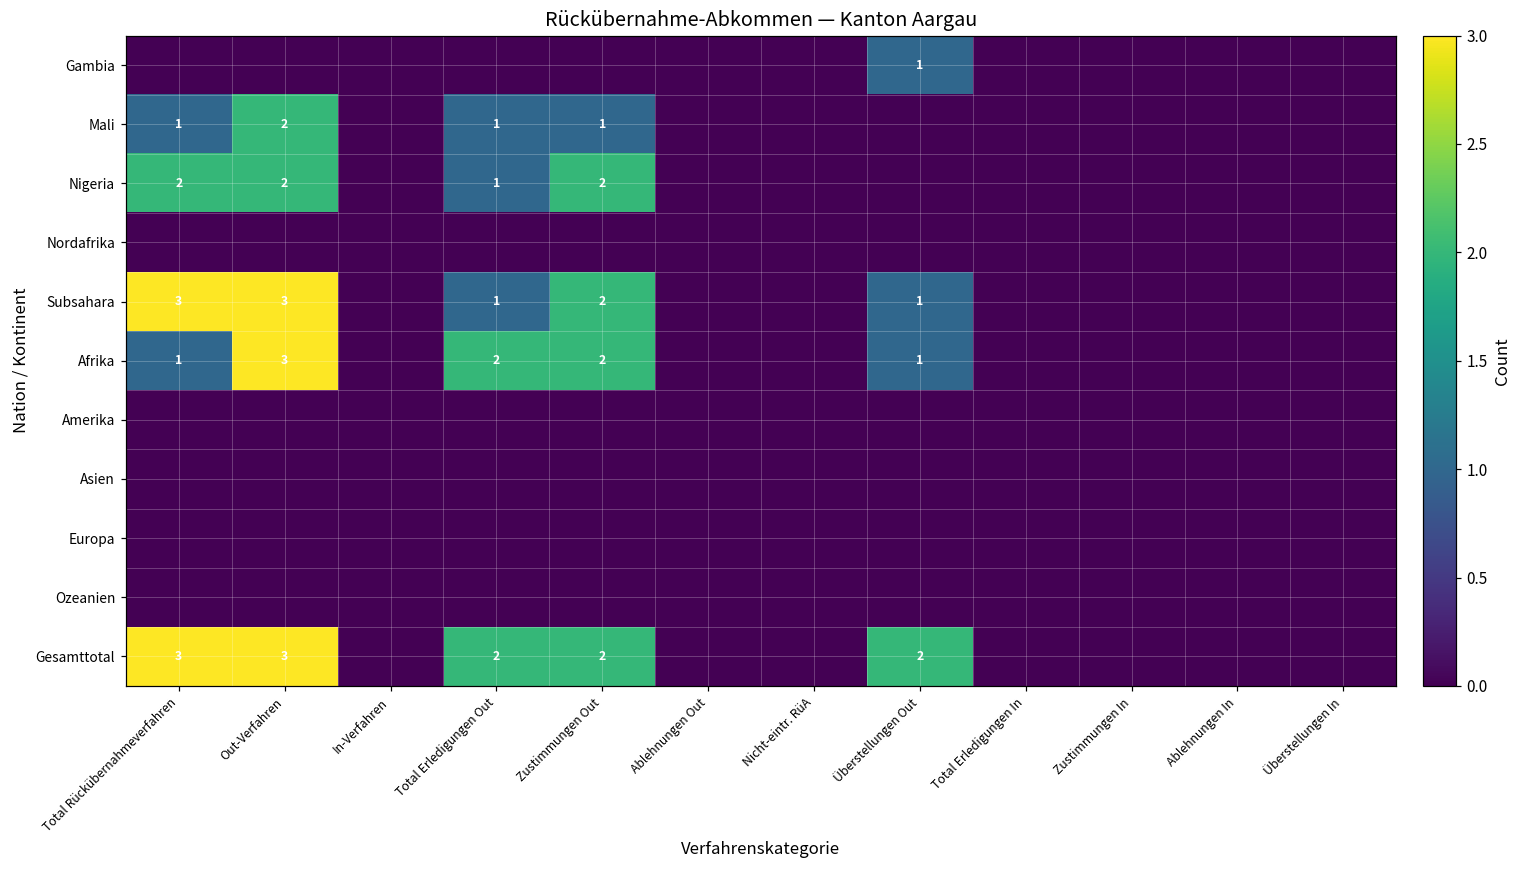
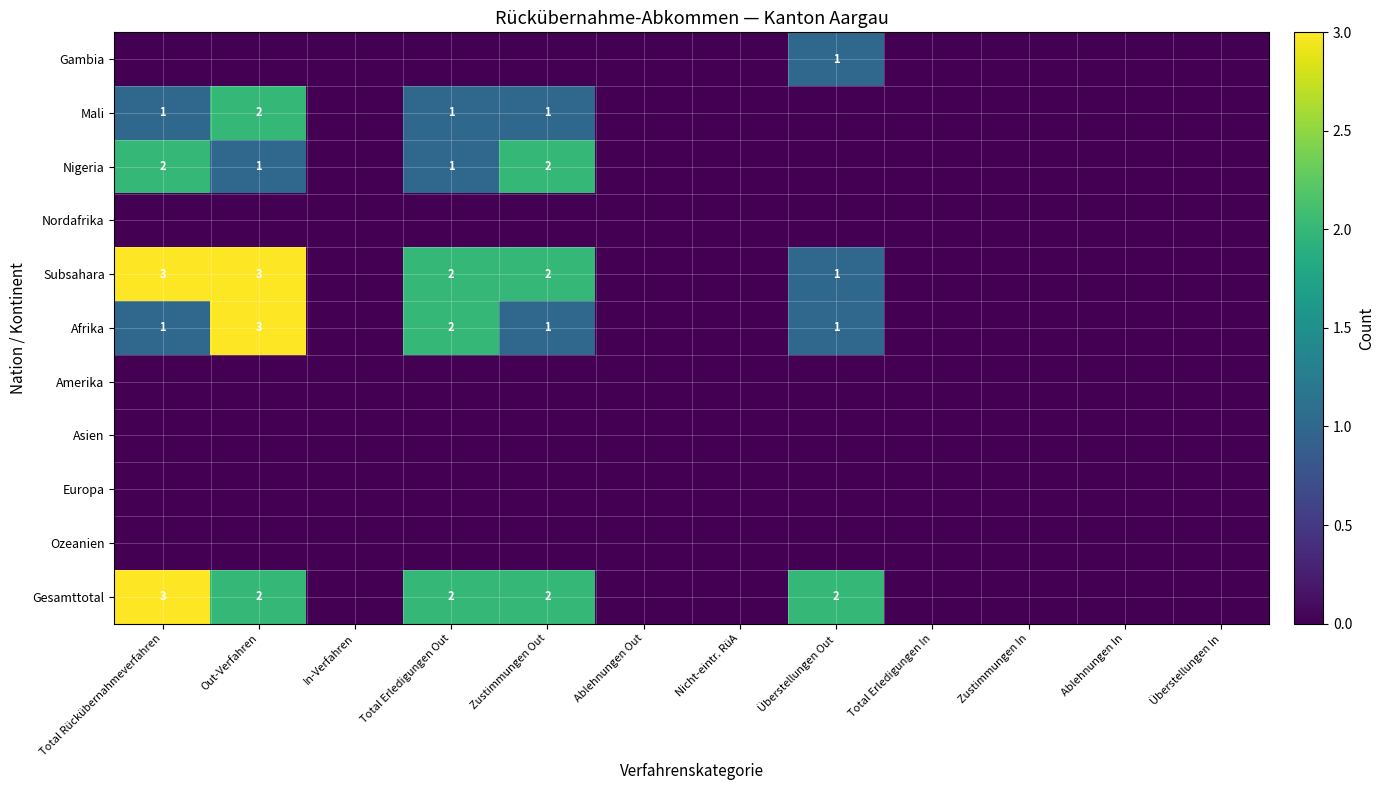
  {
    "Gambia": {
      "Überstellungen Out": 1
    },
    "Mali": {
      "Total Rückübernahmeverfahren": 1,
      "Out-Verfahren": 2,
      "Total Erledigungen Out": 1,
      "Zustimmungen Out": 1
    },
    "Nigeria": {
      "Total Rückübernahmeverfahren": 2,
-     "Out-Verfahren": 2,
+     "Out-Verfahren": 1,
      "Total Erledigungen Out": 1,
      "Zustimmungen Out": 2
    },
    "Subsahara": {
      "Total Rückübernahmeverfahren": 3,
      "Out-Verfahren": 3,
-     "Total Erledigungen Out": 1,
+     "Total Erledigungen Out": 2,
      "Zustimmungen Out": 2,
      "Überstellungen Out": 1
    },
    "Afrika": {
      "Total Rückübernahmeverfahren": 1,
      "Out-Verfahren": 3,
      "Total Erledigungen Out": 2,
-     "Zustimmungen Out": 2,
+     "Zustimmungen Out": 1,
      "Überstellungen Out": 1
    },
    "Gesamttotal": {
      "Total Rückübernahmeverfahren": 3,
-     "Out-Verfahren": 3,
+     "Out-Verfahren": 2,
      "Total Erledigungen Out": 2,
      "Zustimmungen Out": 2,
      "Überstellungen Out": 2
    }
  }
